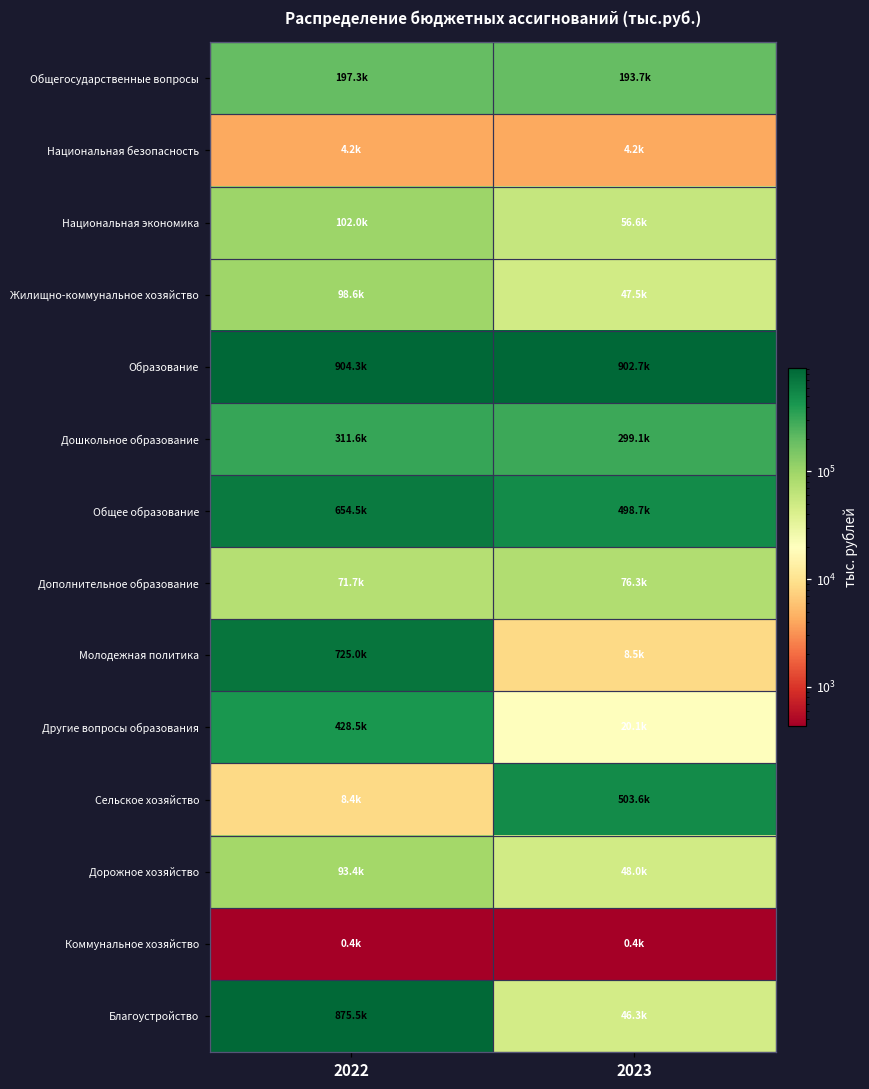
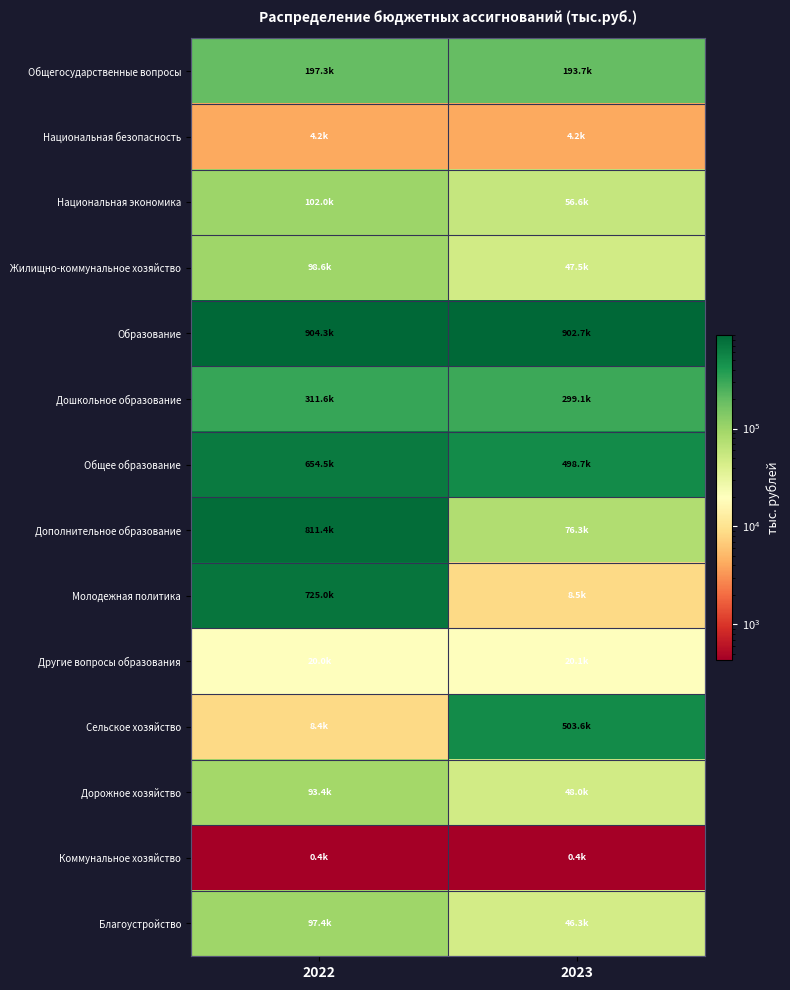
  {
    "Общегосударственные вопросы": {
      "2022": "197.3k",
      "2023": "193.7k"
    },
    "Национальная безопасность": {
      "2022": "4.2k",
      "2023": "4.2k"
    },
    "Национальная экономика": {
      "2022": "102.0k",
      "2023": "56.6k"
    },
    "Жилищно-коммунальное хозяйство": {
      "2022": "98.6k",
      "2023": "47.5k"
    },
    "Образование": {
      "2022": "904.3k",
      "2023": "902.7k"
    },
    "Дошкольное образование": {
      "2022": "311.6k",
      "2023": "299.1k"
    },
    "Общее образование": {
      "2022": "654.5k",
      "2023": "498.7k"
    },
    "Дополнительное образование": {
-     "2022": "71.7k",
+     "2022": "811.4k",
      "2023": "76.3k"
    },
    "Молодежная политика": {
      "2022": "725.0k",
      "2023": "8.5k"
    },
    "Другие вопросы образования": {
-     "2022": "428.5k",
+     "2022": "20.0k",
      "2023": "20.1k"
    },
    "Сельское хозяйство": {
      "2022": "8.4k",
      "2023": "503.6k"
    },
    "Дорожное хозяйство": {
      "2022": "93.4k",
      "2023": "48.0k"
    },
    "Коммунальное хозяйство": {
      "2022": "0.4k",
      "2023": "0.4k"
    },
    "Благоустройство": {
-     "2022": "875.5k",
+     "2022": "97.4k",
      "2023": "46.3k"
    }
  }
